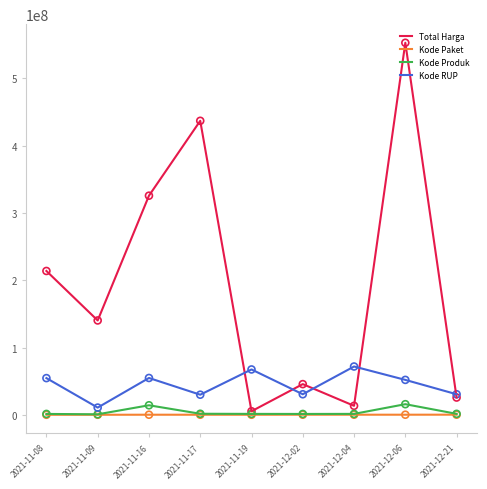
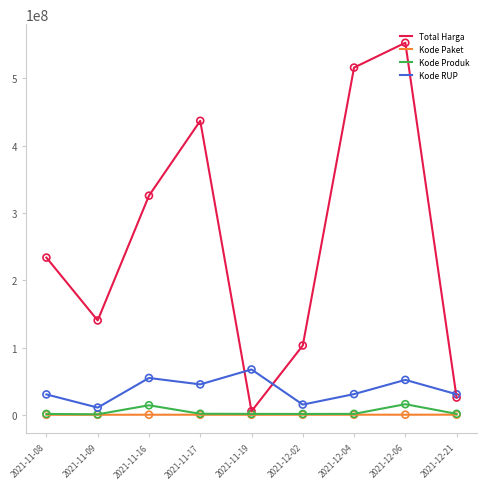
  {
    "Total Harga": {
-     "2021-11-08": 210000000,
+     "2021-11-08": 230000000,
      "2021-11-09": 140000000,
      "2021-11-16": 330000000,
      "2021-11-17": 440000000,
      "2021-11-19": 10000000,
-     "2021-12-02": 50000000,
-     "2021-12-04": 10000000,
+     "2021-12-02": 100000000,
+     "2021-12-04": 520000000,
      "2021-12-06": 550000000,
      "2021-12-21": 30000000
    },
    "Kode Paket": {
      "2021-11-16": 0,
      "2021-12-06": 0
    },
    "Kode Produk": {
      "2021-11-16": 10000000,
      "2021-12-06": 20000000
    },
    "Kode RUP": {
-     "2021-11-08": 50000000,
+     "2021-11-08": 30000000,
      "2021-11-09": 10000000,
      "2021-11-16": 50000000,
-     "2021-11-17": 30000000,
+     "2021-11-17": 50000000,
      "2021-11-19": 70000000,
-     "2021-12-02": 30000000,
-     "2021-12-04": 70000000,
+     "2021-12-02": 20000000,
+     "2021-12-04": 30000000,
      "2021-12-06": 50000000,
      "2021-12-21": 30000000
    }
  }
